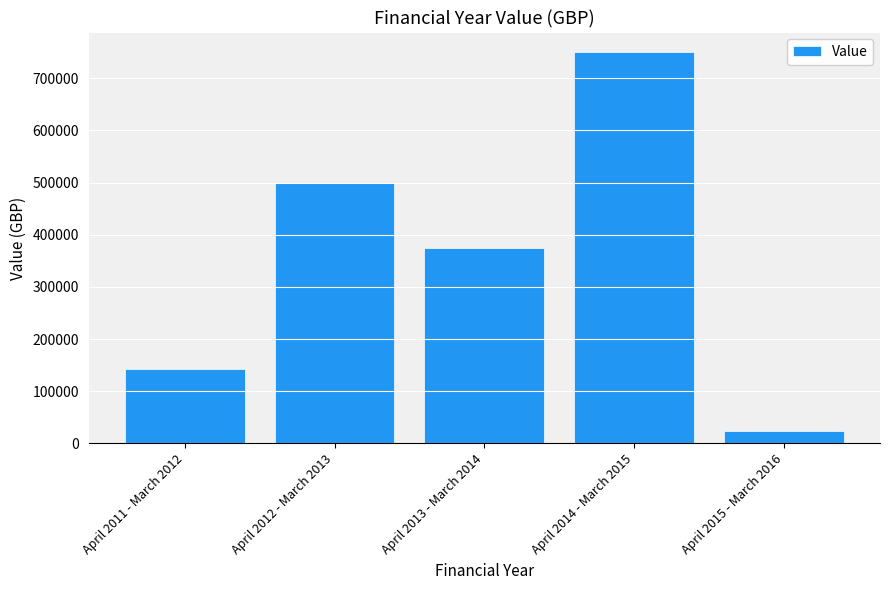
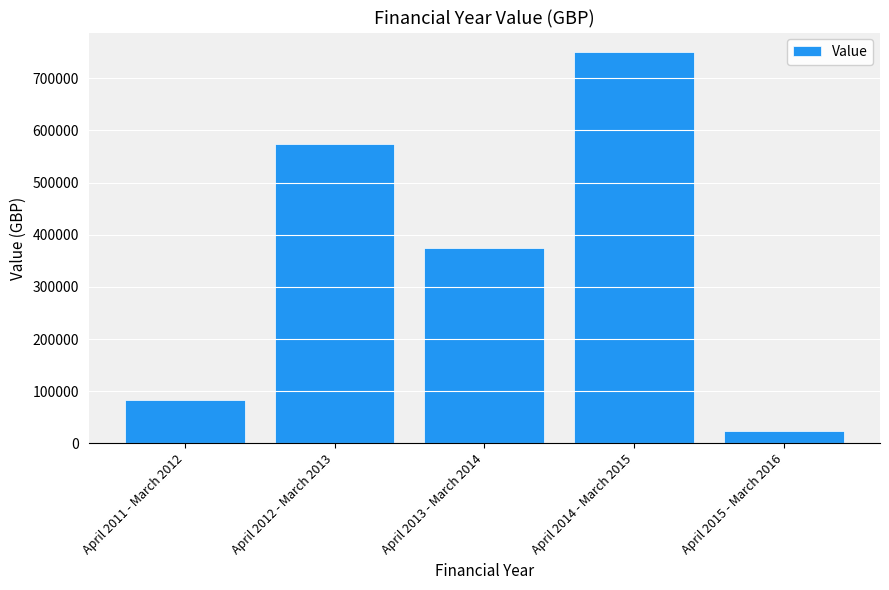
  {
-   "April 2011 - March 2012": 140000,
-   "April 2012 - March 2013": 500000,
+   "April 2011 - March 2012": 80000,
+   "April 2012 - March 2013": 570000,
    "April 2013 - March 2014": 380000,
    "April 2014 - March 2015": 750000,
    "April 2015 - March 2016": 20000
  }
